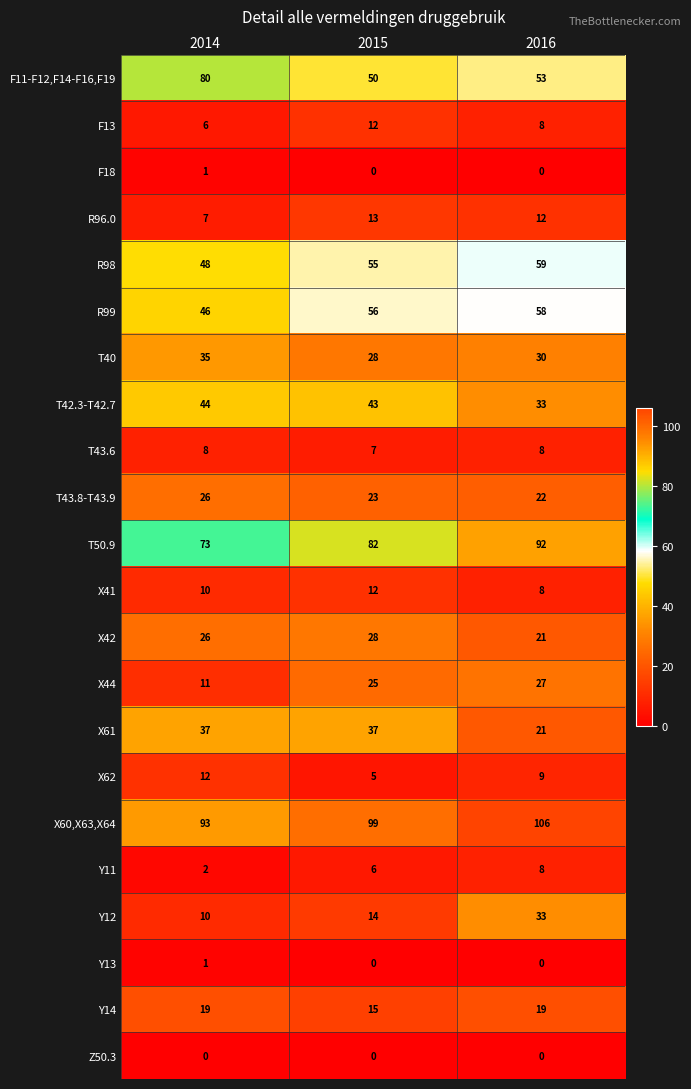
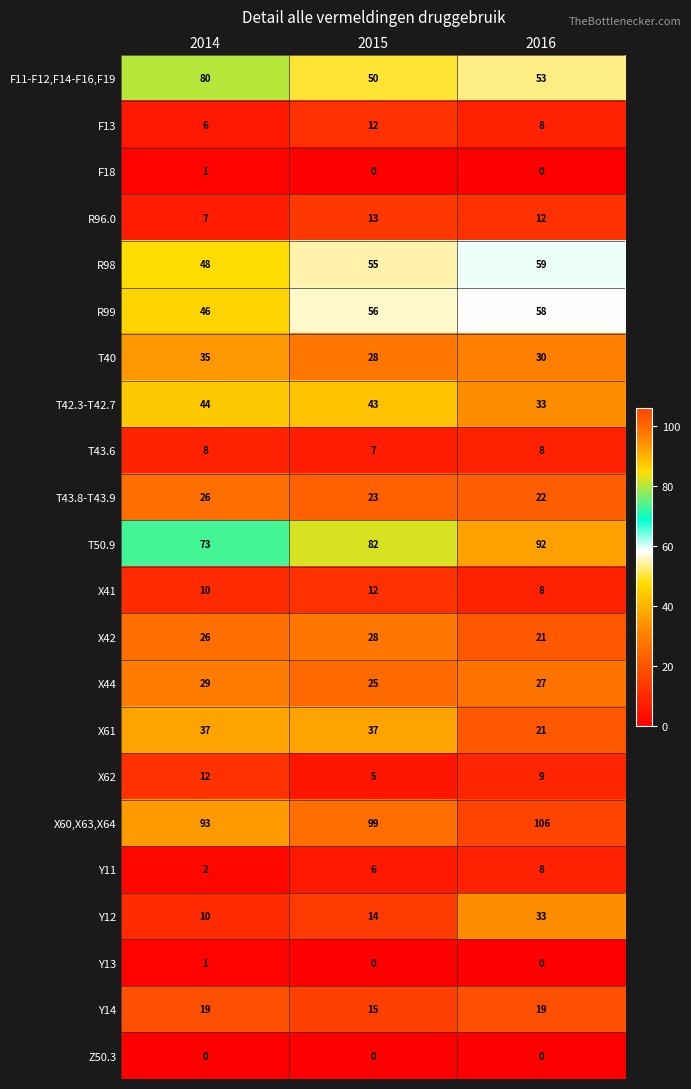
  {
    "F11-F12,F14-F16,F19": {
      "2014": 80,
      "2015": 50,
      "2016": 53
    },
    "F13": {
      "2014": 6,
      "2015": 12,
      "2016": 8
    },
    "F18": {
      "2014": 1,
      "2015": 0,
      "2016": 0
    },
    "R96.0": {
      "2014": 7,
      "2015": 13,
      "2016": 12
    },
    "R98": {
      "2014": 48,
      "2015": 55,
      "2016": 59
    },
    "R99": {
      "2014": 46,
      "2015": 56,
      "2016": 58
    },
    "T40": {
      "2014": 35,
      "2015": 28,
      "2016": 30
    },
    "T42.3-T42.7": {
      "2014": 44,
      "2015": 43,
      "2016": 33
    },
    "T43.6": {
      "2014": 8,
      "2015": 7,
      "2016": 8
    },
    "T43.8-T43.9": {
      "2014": 26,
      "2015": 23,
      "2016": 22
    },
    "T50.9": {
      "2014": 73,
      "2015": 82,
      "2016": 92
    },
    "X41": {
      "2014": 10,
      "2015": 12,
      "2016": 8
    },
    "X42": {
      "2014": 26,
      "2015": 28,
      "2016": 21
    },
    "X44": {
-     "2014": 11,
+     "2014": 29,
      "2015": 25,
      "2016": 27
    },
    "X61": {
      "2014": 37,
      "2015": 37,
      "2016": 21
    },
    "X62": {
      "2014": 12,
      "2015": 5,
      "2016": 9
    },
    "X60,X63,X64": {
      "2014": 93,
      "2015": 99,
      "2016": 106
    },
    "Y11": {
      "2014": 2,
      "2015": 6,
      "2016": 8
    },
    "Y12": {
      "2014": 10,
      "2015": 14,
      "2016": 33
    },
    "Y13": {
      "2014": 1,
      "2015": 0,
      "2016": 0
    },
    "Y14": {
      "2014": 19,
      "2015": 15,
      "2016": 19
    },
    "Z50.3": {
      "2014": 0,
      "2015": 0,
      "2016": 0
    }
  }
